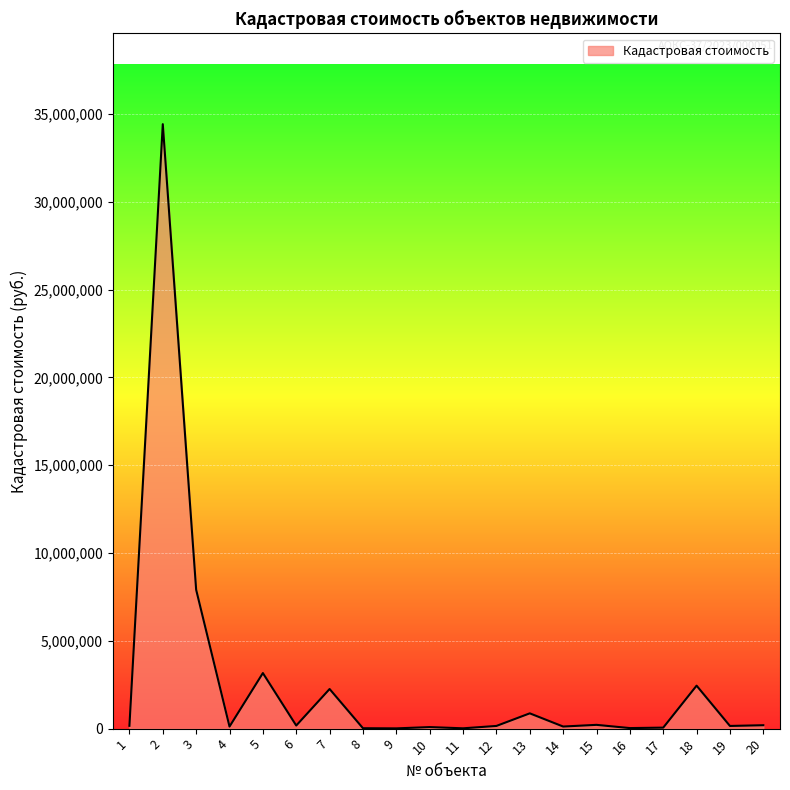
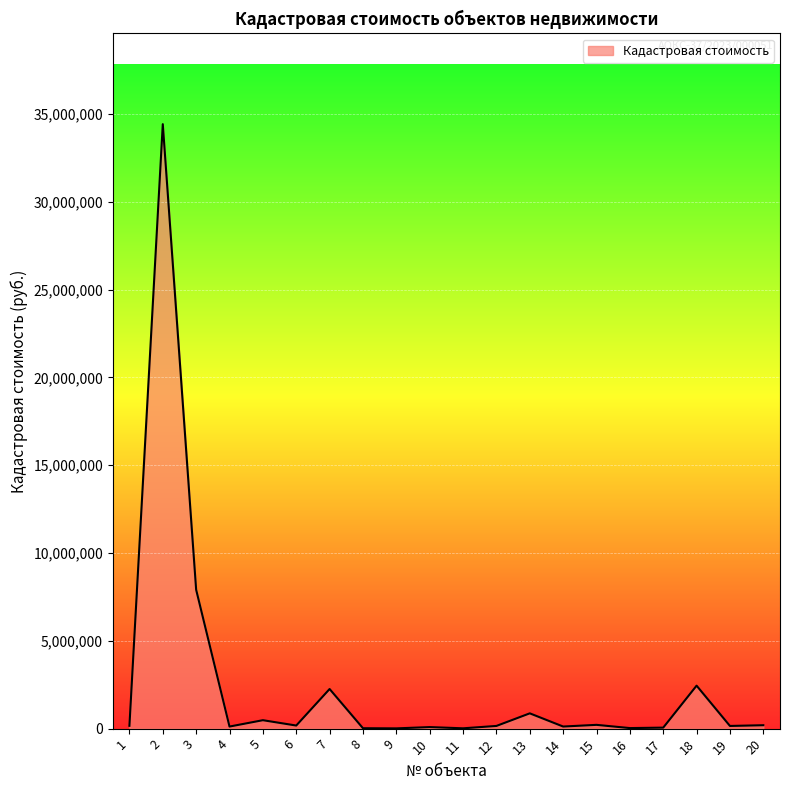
  {
    "1": "200,000",
    "2": "34,400,000",
    "3": "7,900,000",
    "4": "100,000",
-   "5": "3,200,000",
+   "5": "500,000",
    "6": "200,000",
    "7": "2,300,000",
    "8": "0",
    "9": "0",
    "10": "100,000",
    "11": "0",
    "12": "200,000",
    "13": "900,000",
    "14": "100,000",
    "15": "200,000",
    "16": "0",
    "17": "100,000",
    "18": "2,400,000",
    "19": "200,000",
    "20": "200,000"
  }
